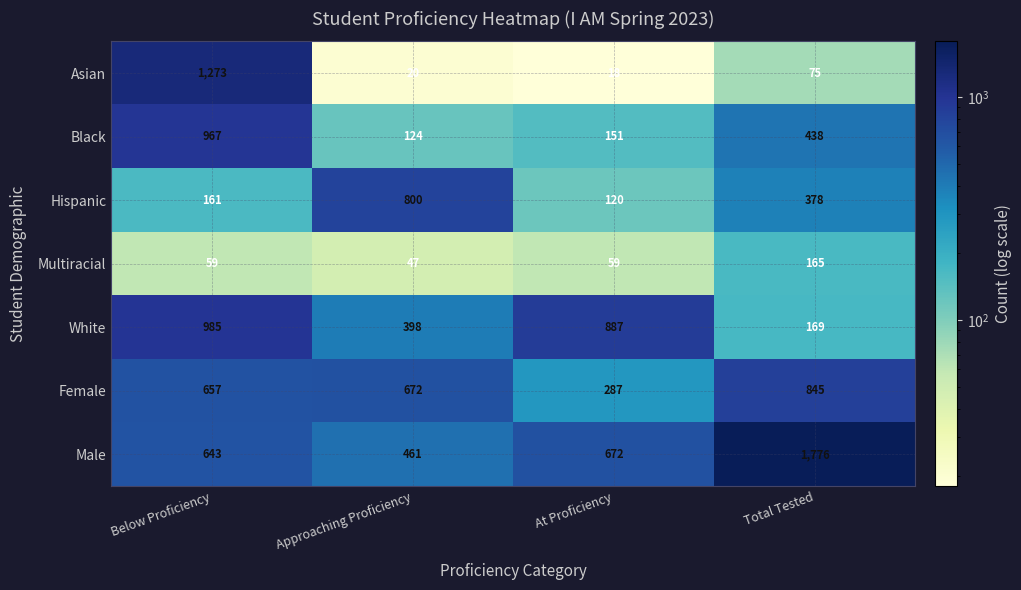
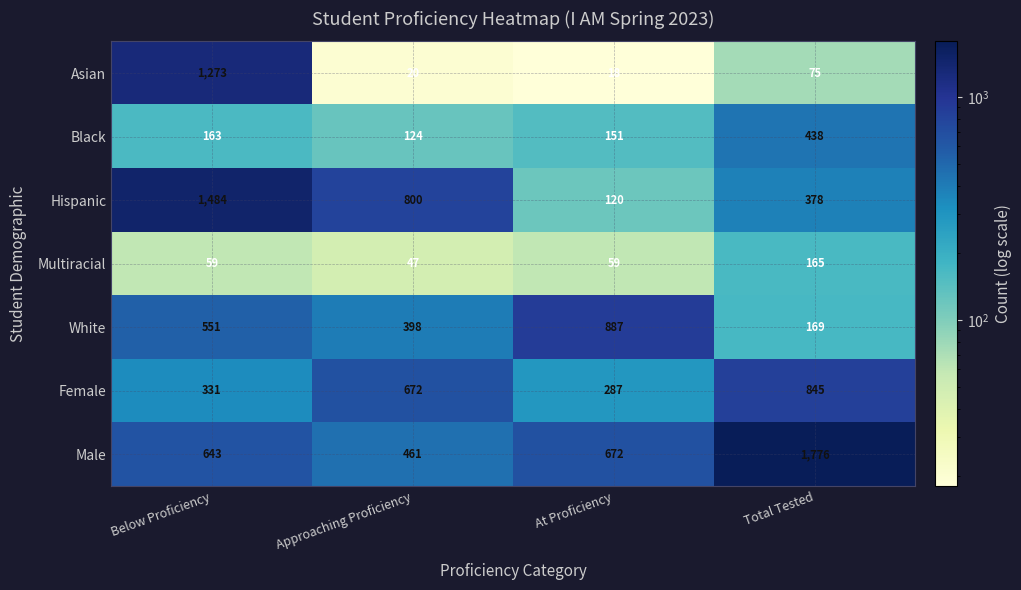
  {
    "Asian": {
      "Below Proficiency": "1,273",
      "Total Tested": "75"
    },
    "Black": {
-     "Below Proficiency": "967",
+     "Below Proficiency": "163",
      "Approaching Proficiency": "124",
      "At Proficiency": "151",
      "Total Tested": "438"
    },
    "Hispanic": {
-     "Below Proficiency": "161",
+     "Below Proficiency": "1,484",
      "Approaching Proficiency": "800",
      "At Proficiency": "120",
      "Total Tested": "378"
    },
    "Multiracial": {
      "Below Proficiency": "59",
      "Approaching Proficiency": "47",
      "At Proficiency": "59",
      "Total Tested": "165"
    },
    "White": {
-     "Below Proficiency": "985",
+     "Below Proficiency": "551",
      "Approaching Proficiency": "398",
      "At Proficiency": "887",
      "Total Tested": "169"
    },
    "Female": {
-     "Below Proficiency": "657",
+     "Below Proficiency": "331",
      "Approaching Proficiency": "672",
      "At Proficiency": "287",
      "Total Tested": "845"
    },
    "Male": {
      "Below Proficiency": "643",
      "Approaching Proficiency": "461",
      "At Proficiency": "672",
      "Total Tested": "1,776"
    }
  }
